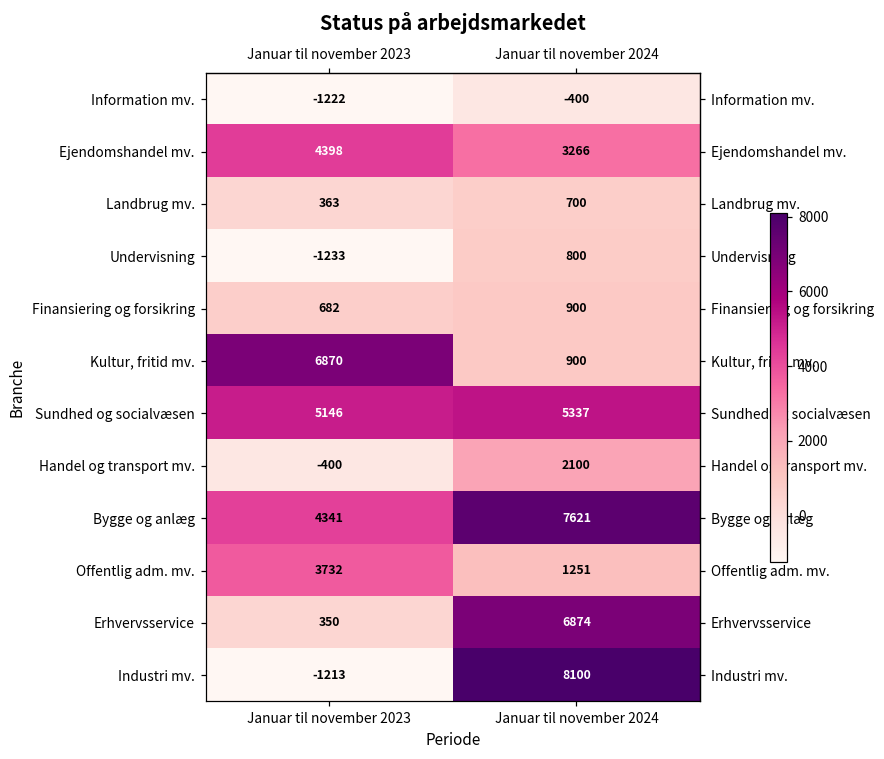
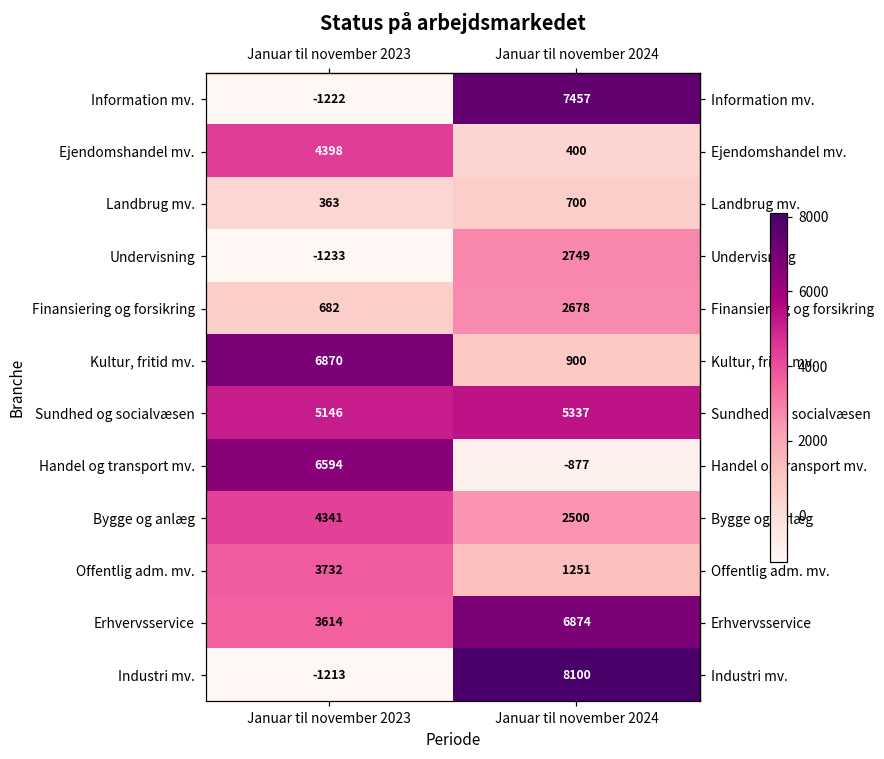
  {
    "Information mv.": {
      "Januar til november 2023": -1222,
-     "Januar til november 2024": -400
+     "Januar til november 2024": 7457
    },
    "Ejendomshandel mv.": {
      "Januar til november 2023": 4398,
-     "Januar til november 2024": 3266
+     "Januar til november 2024": 400
    },
    "Landbrug mv.": {
      "Januar til november 2023": 363,
      "Januar til november 2024": 700
    },
    "Undervisning": {
      "Januar til november 2023": -1233,
-     "Januar til november 2024": 800
+     "Januar til november 2024": 2749
    },
    "Finansiering og forsikring": {
      "Januar til november 2023": 682,
-     "Januar til november 2024": 900
+     "Januar til november 2024": 2678
    },
    "Kultur, fritid mv.": {
      "Januar til november 2023": 6870,
      "Januar til november 2024": 900
    },
    "Sundhed og socialvæsen": {
      "Januar til november 2023": 5146,
      "Januar til november 2024": 5337
    },
    "Handel og transport mv.": {
-     "Januar til november 2023": -400,
-     "Januar til november 2024": 2100
+     "Januar til november 2023": 6594,
+     "Januar til november 2024": -877
    },
    "Bygge og anlæg": {
      "Januar til november 2023": 4341,
-     "Januar til november 2024": 7621
+     "Januar til november 2024": 2500
    },
    "Offentlig adm. mv.": {
      "Januar til november 2023": 3732,
      "Januar til november 2024": 1251
    },
    "Erhvervsservice": {
-     "Januar til november 2023": 350,
+     "Januar til november 2023": 3614,
      "Januar til november 2024": 6874
    },
    "Industri mv.": {
      "Januar til november 2023": -1213,
      "Januar til november 2024": 8100
    }
  }
